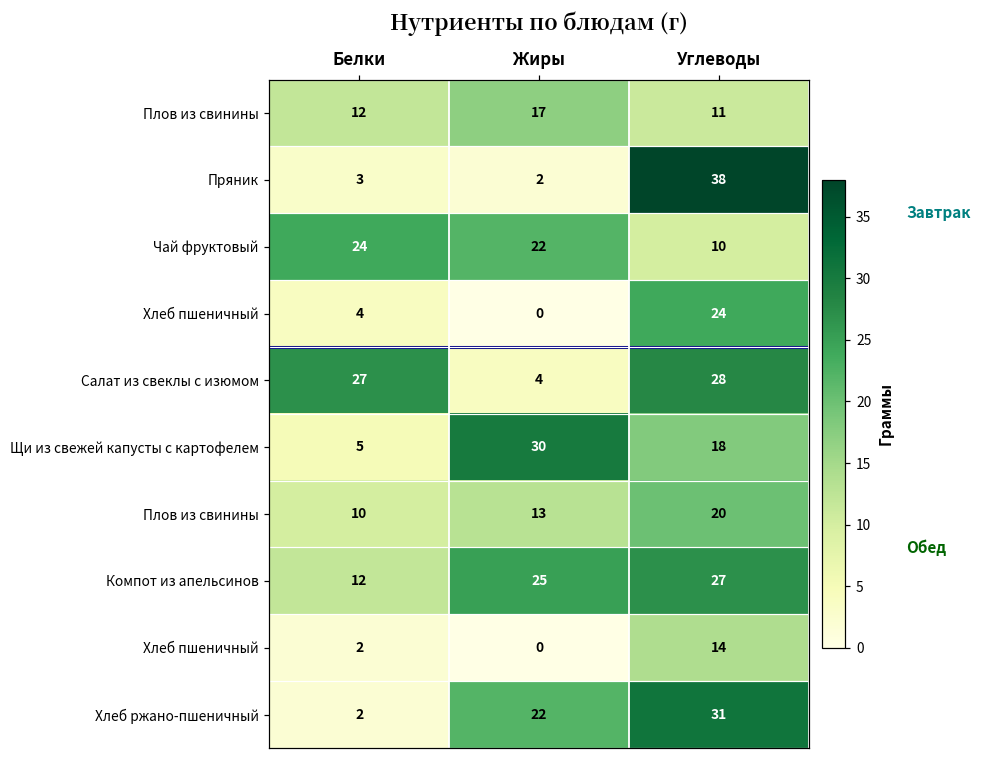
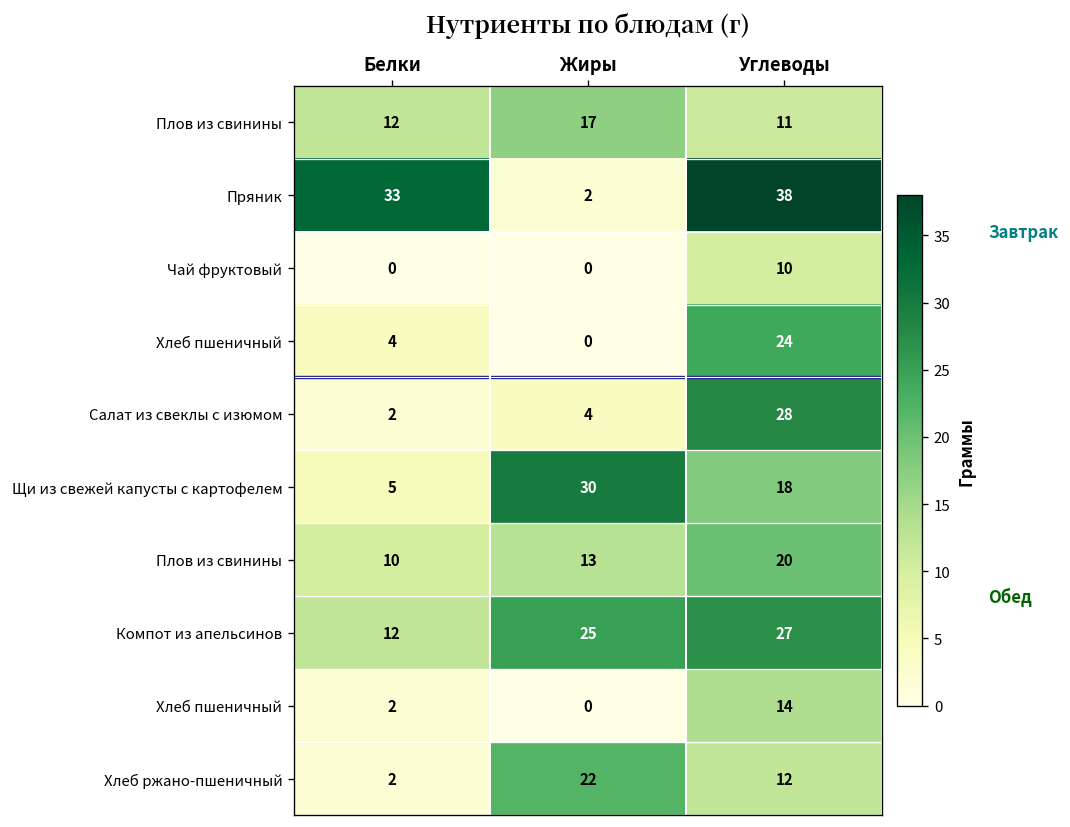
  {
    "Пряник": {
-     "Белки": 3,
+     "Белки": 33,
      "Жиры": 2,
      "Углеводы": 38
    },
    "Чай фруктовый": {
-     "Белки": 24,
-     "Жиры": 22,
+     "Белки": 0,
+     "Жиры": 0,
      "Углеводы": 10
    },
    "Салат из свеклы с изюмом": {
-     "Белки": 27,
+     "Белки": 2,
      "Жиры": 4,
      "Углеводы": 28
    },
    "Щи из свежей капусты с картофелем": {
      "Белки": 5,
      "Жиры": 30,
      "Углеводы": 18
    },
    "Компот из апельсинов": {
      "Белки": 12,
      "Жиры": 25,
      "Углеводы": 27
    },
    "Хлеб ржано-пшеничный": {
      "Белки": 2,
      "Жиры": 22,
-     "Углеводы": 31
+     "Углеводы": 12
    }
  }
